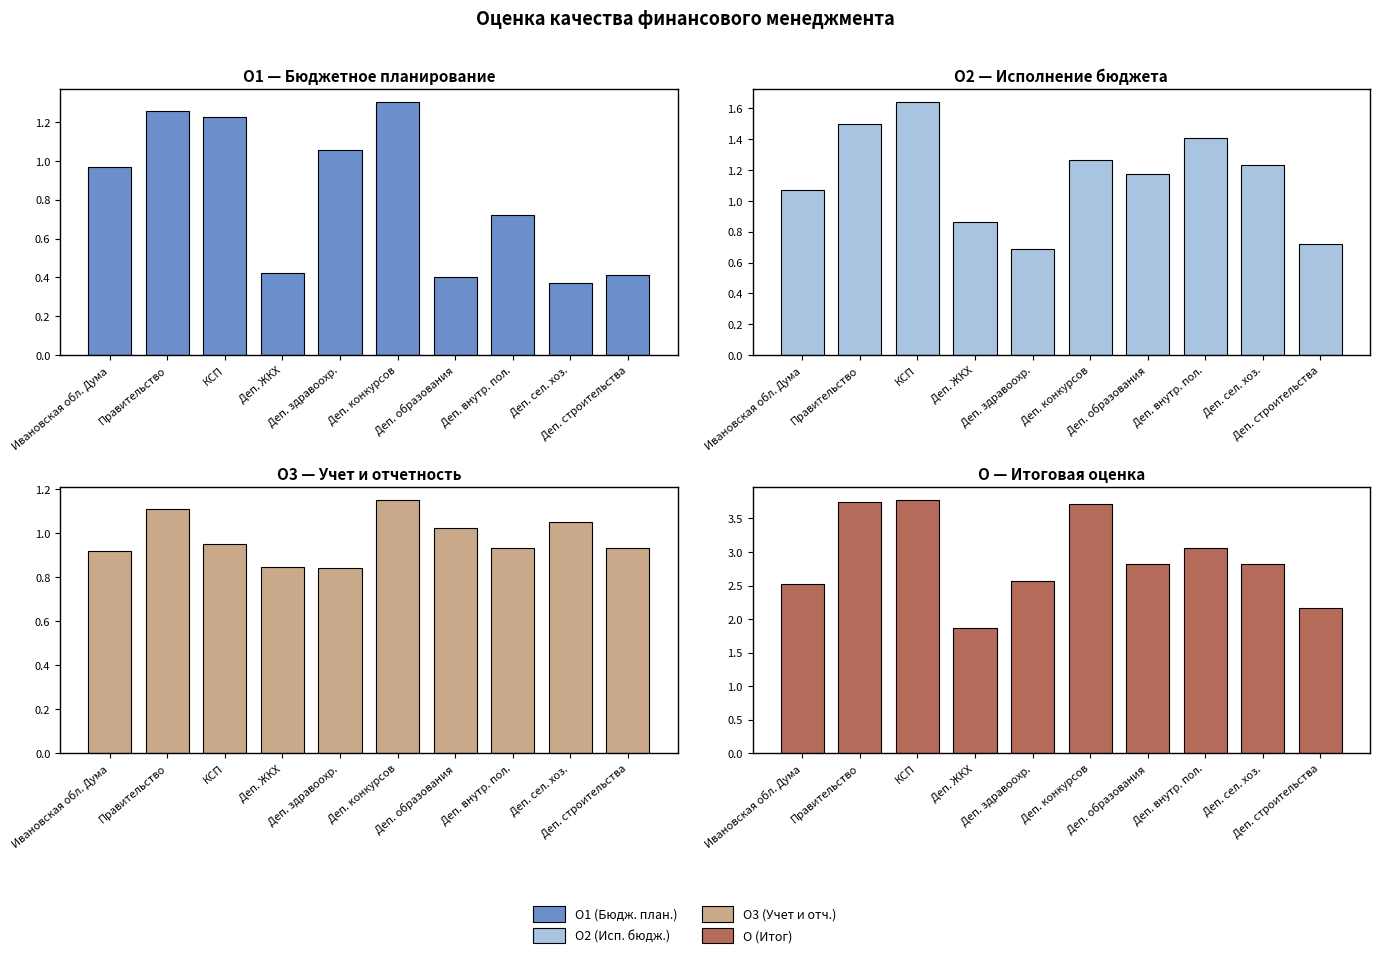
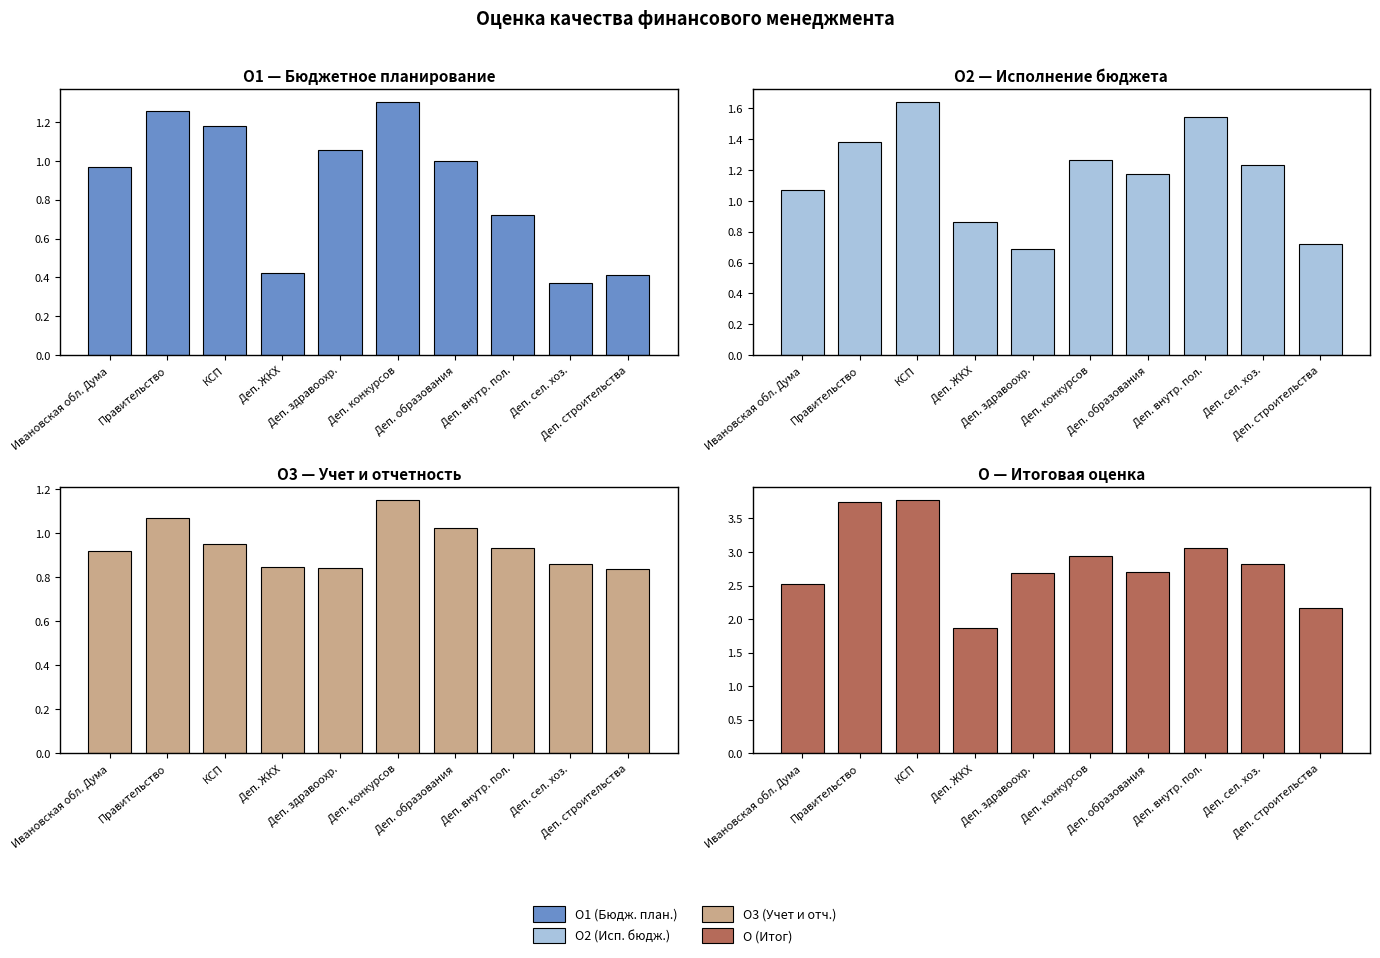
  {
    "O1 — Бюджетное планирование": {
      "Ивановская обл. Дума": 0.97,
      "Правительство": 1.25,
-     "КСП": 1.23,
+     "КСП": 1.18,
      "Деп. ЖКХ": 0.42,
      "Деп. здравоохр.": 1.06,
      "Деп. конкурсов": 1.30,
-     "Деп. образования": 0.40,
+     "Деп. образования": 1.00,
      "Деп. внутр. пол.": 0.72,
      "Деп. сел. хоз.": 0.37,
      "Деп. строительства": 0.41
    },
    "O2 — Исполнение бюджета": {
      "Ивановская обл. Дума": 1.07,
-     "Правительство": 1.50,
+     "Правительство": 1.38,
      "КСП": 1.64,
      "Деп. ЖКХ": 0.86,
      "Деп. здравоохр.": 0.69,
      "Деп. конкурсов": 1.27,
      "Деп. образования": 1.17,
-     "Деп. внутр. пол.": 1.41,
+     "Деп. внутр. пол.": 1.54,
      "Деп. сел. хоз.": 1.24,
      "Деп. строительства": 0.72
    },
    "O3 — Учет и отчетность": {
      "Ивановская обл. Дума": 0.92,
-     "Правительство": 1.11,
+     "Правительство": 1.07,
      "КСП": 0.95,
      "Деп. ЖКХ": 0.84,
      "Деп. здравоохр.": 0.84,
      "Деп. конкурсов": 1.15,
      "Деп. образования": 1.02,
      "Деп. внутр. пол.": 0.93,
-     "Деп. сел. хоз.": 1.05,
-     "Деп. строительства": 0.93
+     "Деп. сел. хоз.": 0.86,
+     "Деп. строительства": 0.84
    },
    "O — Итоговая оценка": {
      "Ивановская обл. Дума": 2.5,
      "Правительство": 3.8,
      "КСП": 3.8,
      "Деп. ЖКХ": 1.9,
-     "Деп. здравоохр.": 2.6,
-     "Деп. конкурсов": 3.7,
-     "Деп. образования": 2.8,
+     "Деп. здравоохр.": 2.7,
+     "Деп. конкурсов": 2.9,
+     "Деп. образования": 2.7,
      "Деп. внутр. пол.": 3.1,
      "Деп. сел. хоз.": 2.8,
      "Деп. строительства": 2.2
    }
  }
